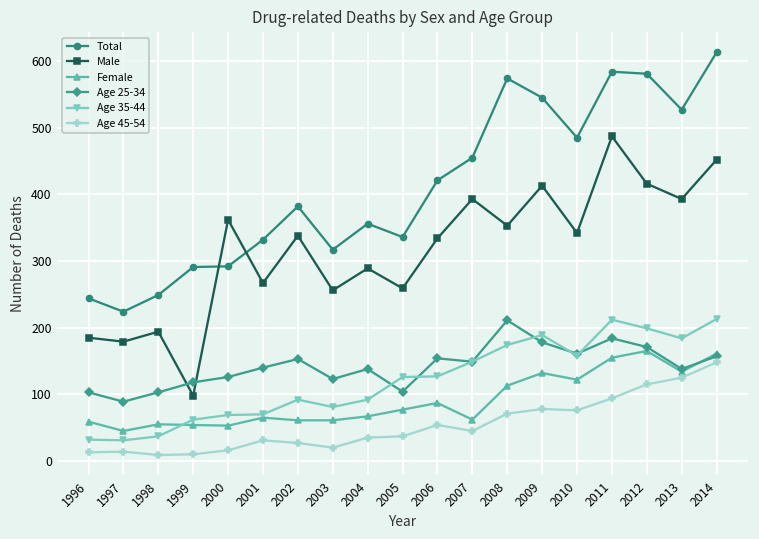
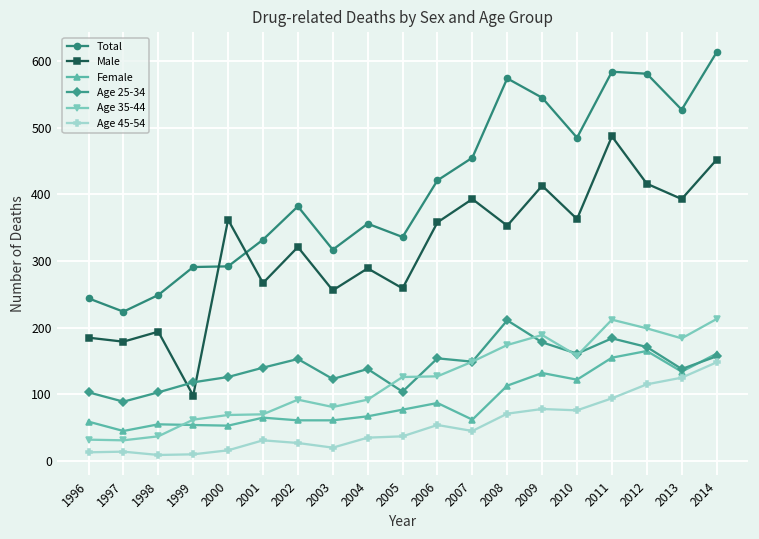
  {
    "Male": {
      "1996": 190,
      "1997": 180,
      "1998": 190,
      "1999": 100,
      "2000": 360,
      "2001": 270,
-     "2002": 340,
+     "2002": 320,
      "2003": 260,
      "2004": 290,
      "2005": 260,
-     "2006": 330,
+     "2006": 360,
      "2007": 390,
      "2008": 350,
      "2009": 410,
-     "2010": 340,
+     "2010": 360,
      "2011": 490,
      "2012": 420,
      "2013": 390,
      "2014": 450
    }
  }
